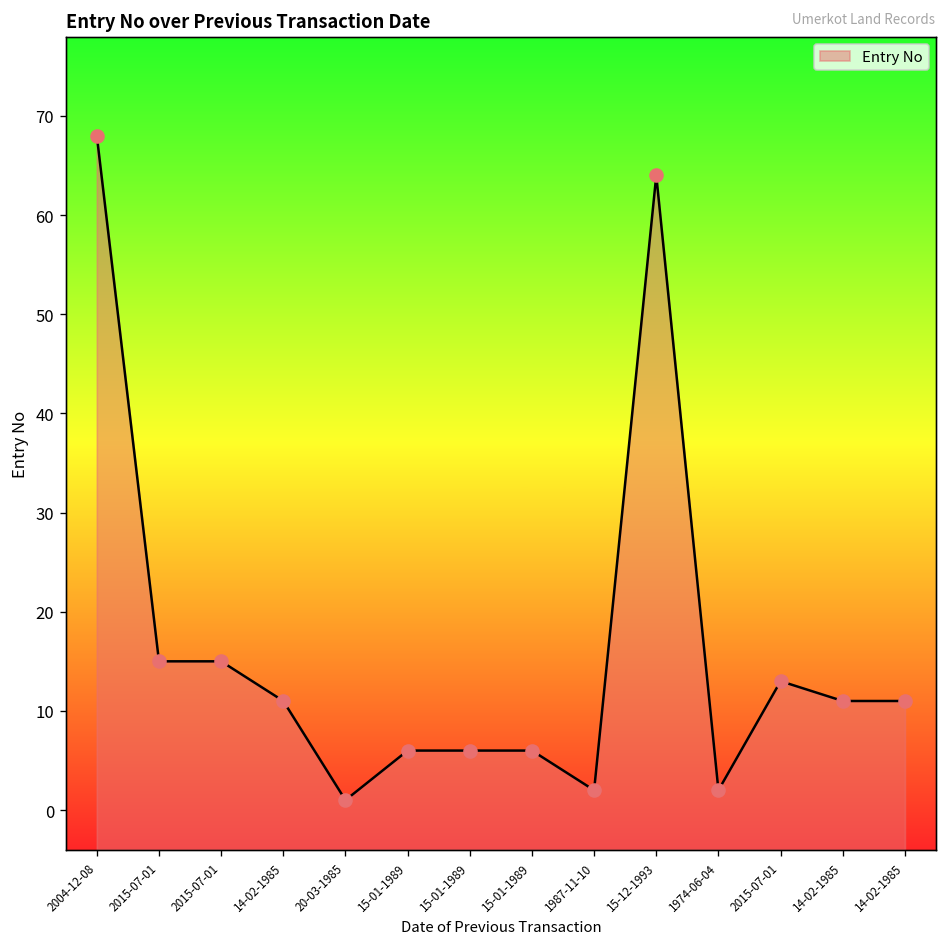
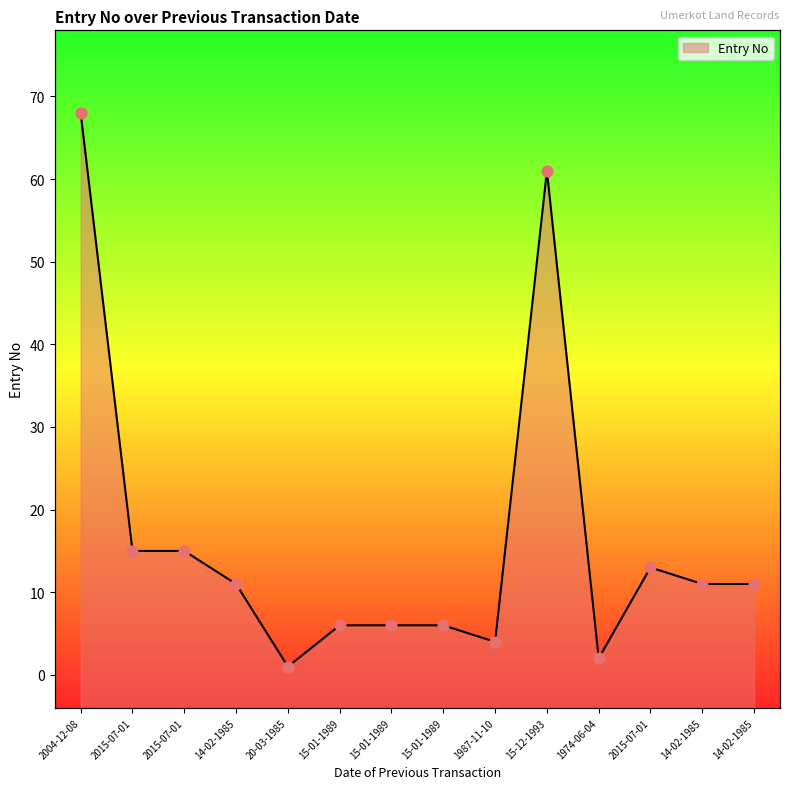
  {
    "2004-12-08": 68,
    "20-03-1985": 1,
-   "1987-11-10": 2,
-   "15-12-1993": 64,
+   "1987-11-10": 4,
+   "15-12-1993": 61,
    "1974-06-04": 2
  }
